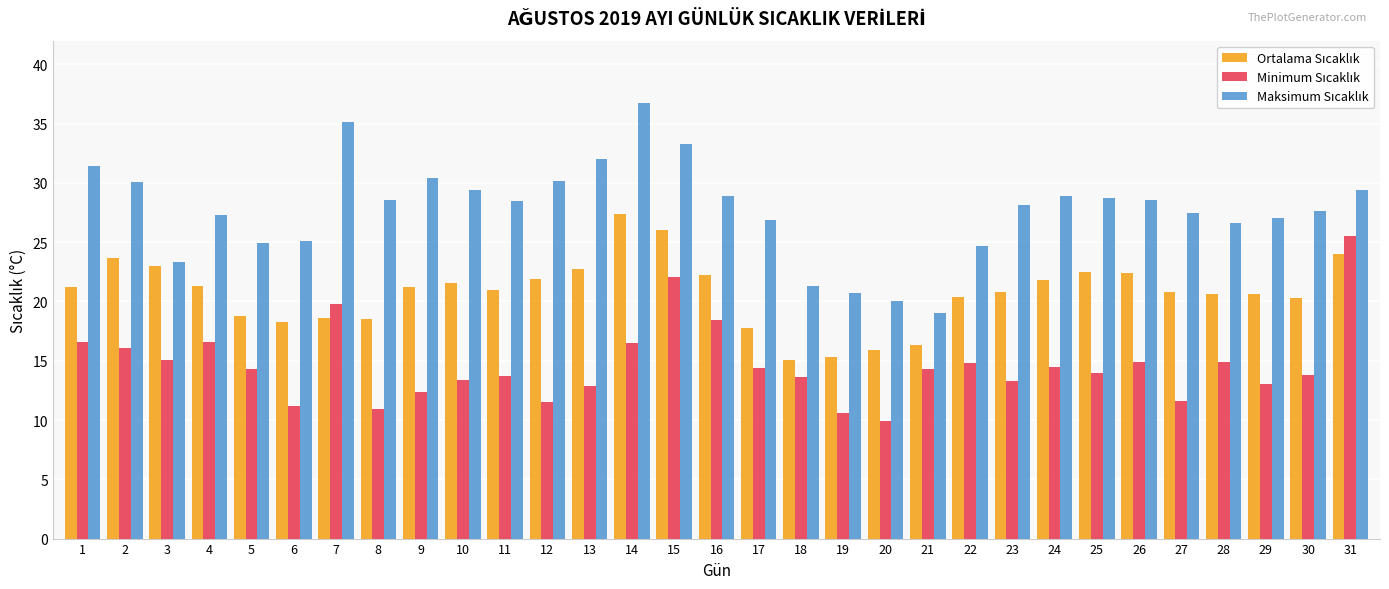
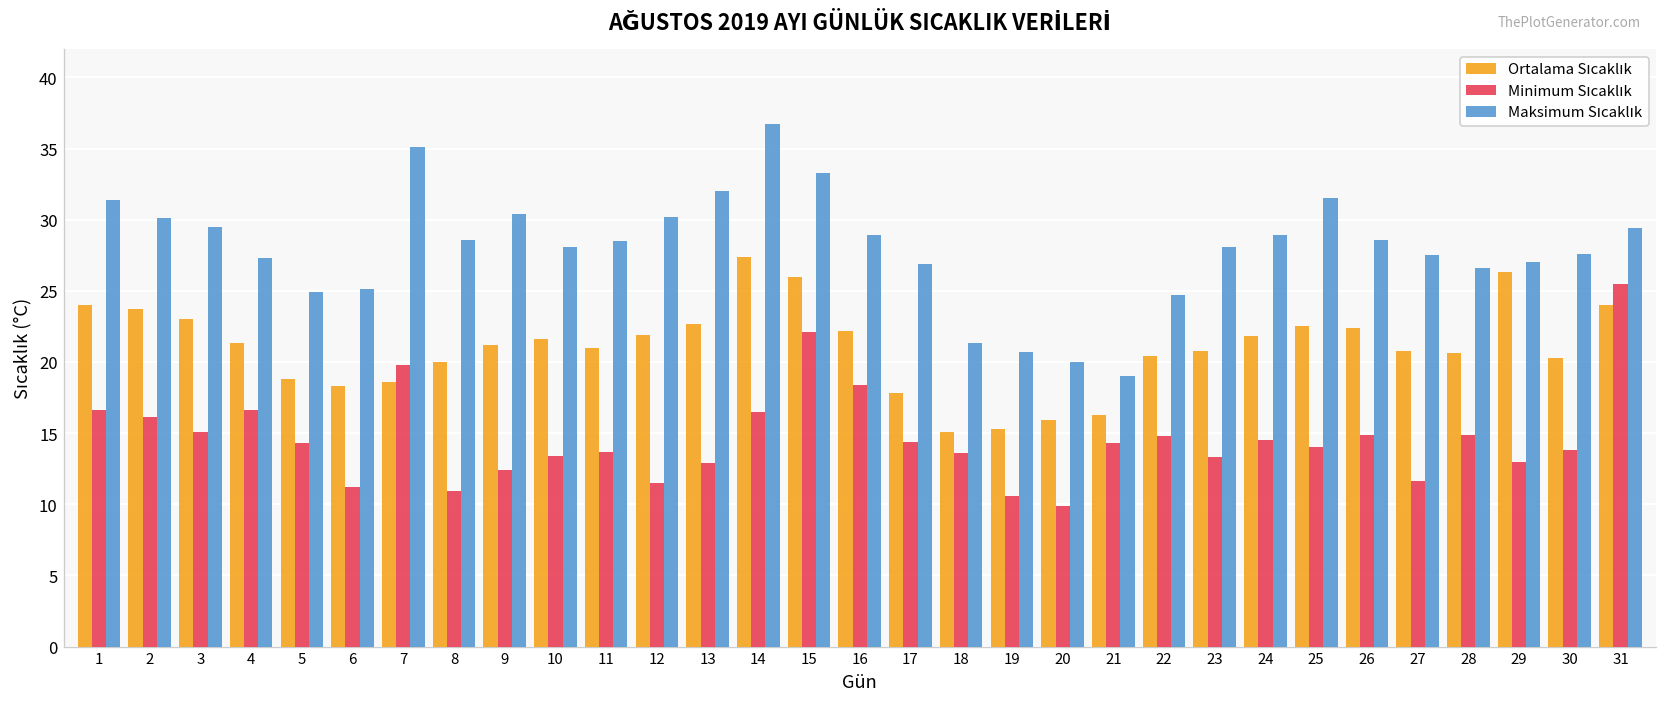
  {
    "Ortalama Sıcaklık": {
-     "1": 21.2,
+     "1": 24.0,
      "2": 23.7,
      "3": 23.0,
      "4": 21.3,
      "5": 18.8,
      "6": 18.3,
      "7": 18.6,
-     "8": 18.5,
+     "8": 20.0,
      "9": 21.2,
      "10": 21.6,
      "11": 21.0,
      "12": 21.9,
      "13": 22.7,
      "14": 27.4,
      "15": 26.0,
      "16": 22.2,
      "17": 17.8,
      "18": 15.1,
      "19": 15.3,
      "20": 15.9,
      "21": 16.3,
      "22": 20.4,
      "23": 20.8,
      "24": 21.8,
      "25": 22.5,
      "26": 22.4,
      "27": 20.8,
      "28": 20.6,
-     "29": 20.6,
+     "29": 26.3,
      "30": 20.3,
      "31": 24.0
    },
    "Minimum Sıcaklık": {
      "1": 16.6,
      "2": 16.1,
      "3": 15.1,
      "4": 16.6,
      "5": 14.3,
      "6": 11.2,
      "7": 19.8,
      "8": 10.9,
      "9": 12.4,
      "10": 13.4,
      "11": 13.7,
      "12": 11.5,
      "13": 12.9,
      "14": 16.5,
      "15": 22.1,
      "16": 18.4,
      "17": 14.4,
      "18": 13.6,
      "19": 10.6,
      "20": 9.9,
      "21": 14.3,
      "22": 14.8,
      "23": 13.3,
      "24": 14.5,
      "25": 14.0,
      "26": 14.9,
      "27": 11.6,
      "28": 14.9,
      "29": 13.0,
      "30": 13.8,
      "31": 25.5
    },
    "Maksimum Sıcaklık": {
      "1": 31.4,
      "2": 30.1,
-     "3": 23.3,
+     "3": 29.5,
      "4": 27.3,
      "5": 24.9,
      "6": 25.1,
      "7": 35.1,
      "8": 28.6,
      "9": 30.4,
-     "10": 29.4,
+     "10": 28.1,
      "11": 28.5,
      "12": 30.2,
      "13": 32.0,
      "14": 36.7,
      "15": 33.3,
      "16": 28.9,
      "17": 26.9,
      "18": 21.3,
      "19": 20.7,
      "20": 20.0,
      "21": 19.0,
      "22": 24.7,
      "23": 28.1,
      "24": 28.9,
-     "25": 28.7,
+     "25": 31.5,
      "26": 28.6,
      "27": 27.5,
      "28": 26.6,
      "29": 27.0,
      "30": 27.6,
      "31": 29.4
    }
  }
